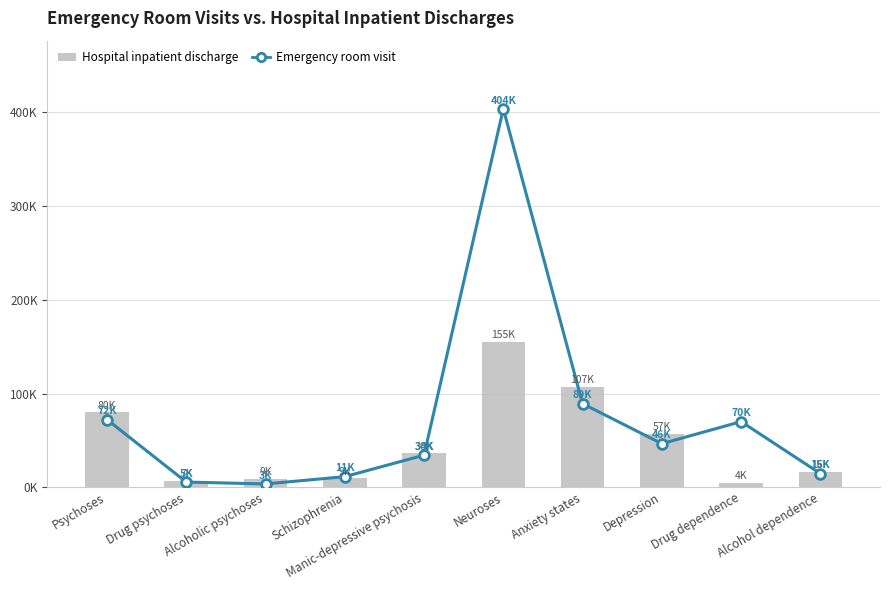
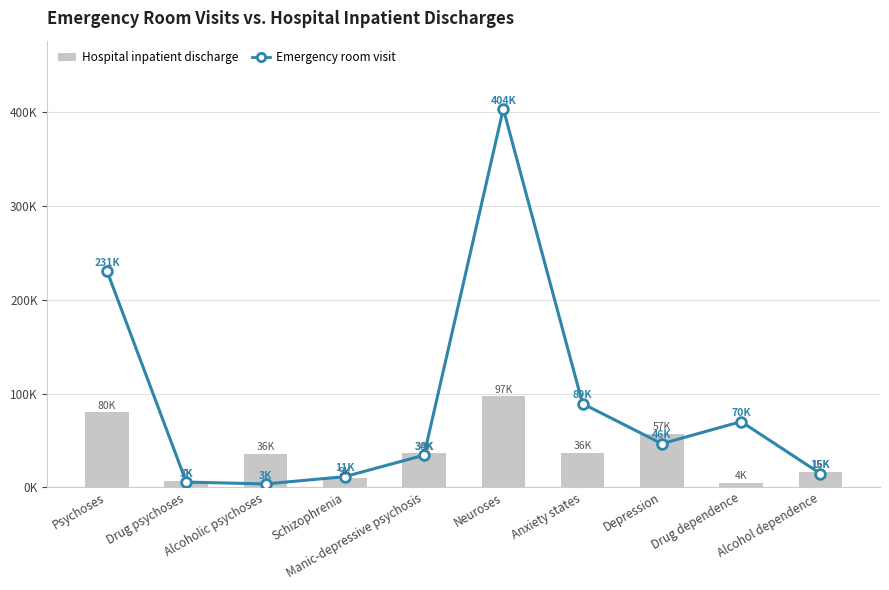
  {
    "Emergency room visit": {
-     "Psychoses": "72K",
+     "Psychoses": "231K",
      "Alcoholic psychoses": "3K",
      "Neuroses": "404K",
      "Anxiety states": "89K",
      "Drug dependence": "70K"
    },
    "Hospital inpatient discharge": {
      "Psychoses": "80K",
-     "Alcoholic psychoses": "9K",
-     "Neuroses": "155K",
-     "Anxiety states": "107K",
+     "Alcoholic psychoses": "36K",
+     "Neuroses": "97K",
+     "Anxiety states": "36K",
      "Drug dependence": "4K"
    }
  }
